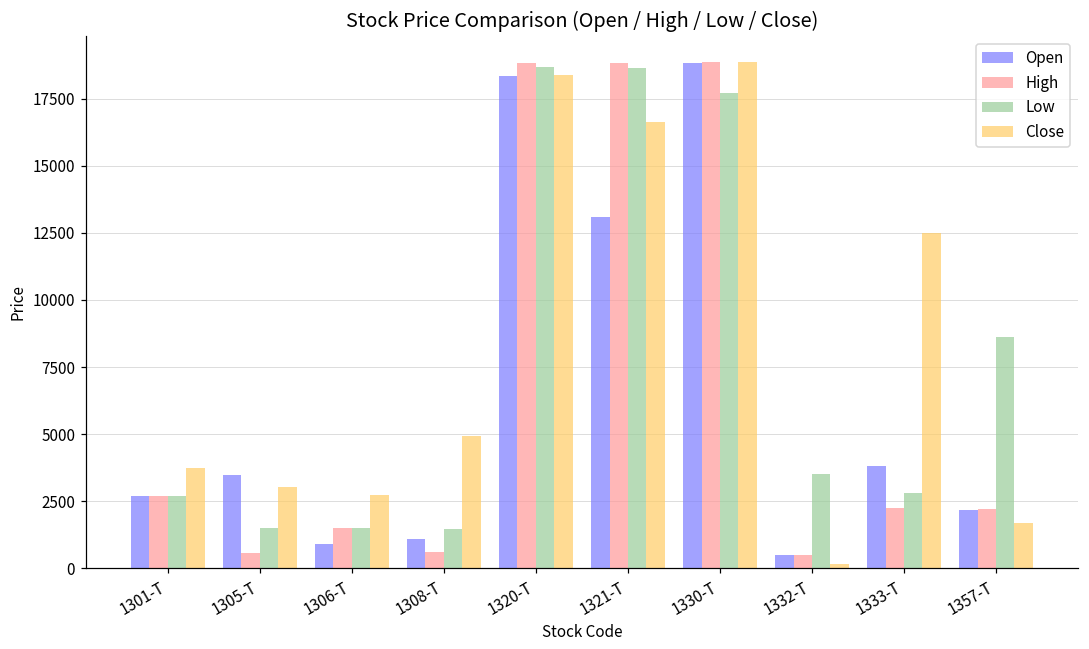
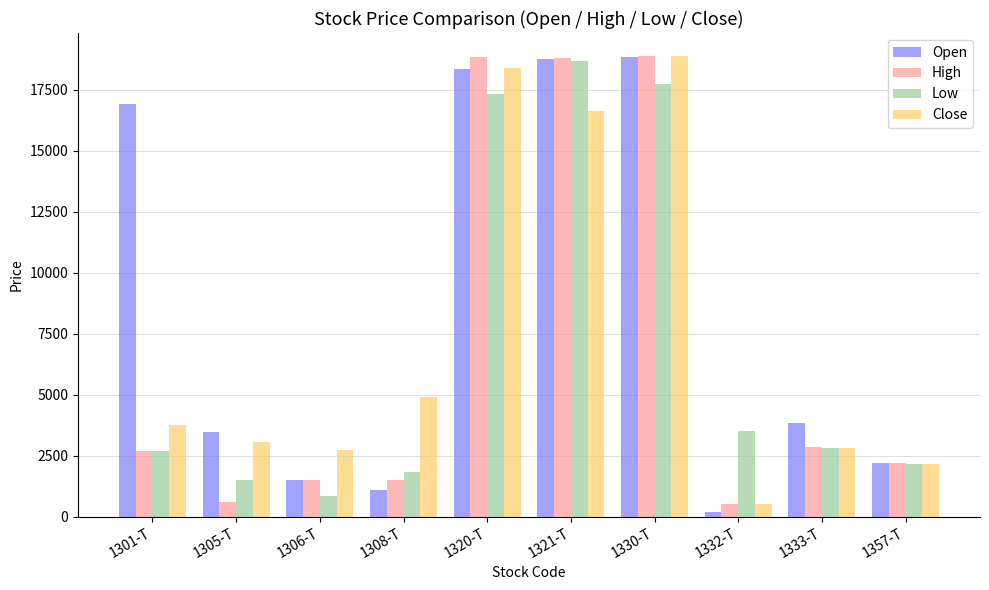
  {
    "Open": {
-     "1301-T": 2700,
+     "1301-T": 16900,
      "1305-T": 3500,
-     "1306-T": 900,
+     "1306-T": 1500,
      "1308-T": 1100,
      "1320-T": 18300,
-     "1321-T": 13100,
+     "1321-T": 18800,
      "1330-T": 18800,
-     "1332-T": 500,
+     "1332-T": 200,
      "1333-T": 3800,
      "1357-T": 2200
    },
    "High": {
      "1301-T": 2700,
      "1305-T": 600,
      "1306-T": 1500,
-     "1308-T": 600,
+     "1308-T": 1500,
      "1320-T": 18800,
      "1321-T": 18800,
      "1330-T": 18900,
      "1332-T": 500,
-     "1333-T": 2200,
+     "1333-T": 2800,
      "1357-T": 2200
    },
    "Low": {
      "1301-T": 2700,
      "1305-T": 1500,
-     "1306-T": 1500,
-     "1308-T": 1500,
-     "1320-T": 18700,
+     "1306-T": 900,
+     "1308-T": 1800,
+     "1320-T": 17300,
      "1321-T": 18700,
      "1330-T": 17700,
      "1332-T": 3500,
      "1333-T": 2800,
-     "1357-T": 8600
+     "1357-T": 2200
    },
    "Close": {
      "1301-T": 3700,
      "1305-T": 3000,
      "1306-T": 2700,
      "1308-T": 4900,
      "1320-T": 18400,
      "1321-T": 16600,
      "1330-T": 18900,
-     "1332-T": 200,
-     "1333-T": 12500,
-     "1357-T": 1700
+     "1332-T": 500,
+     "1333-T": 2800,
+     "1357-T": 2200
    }
  }
